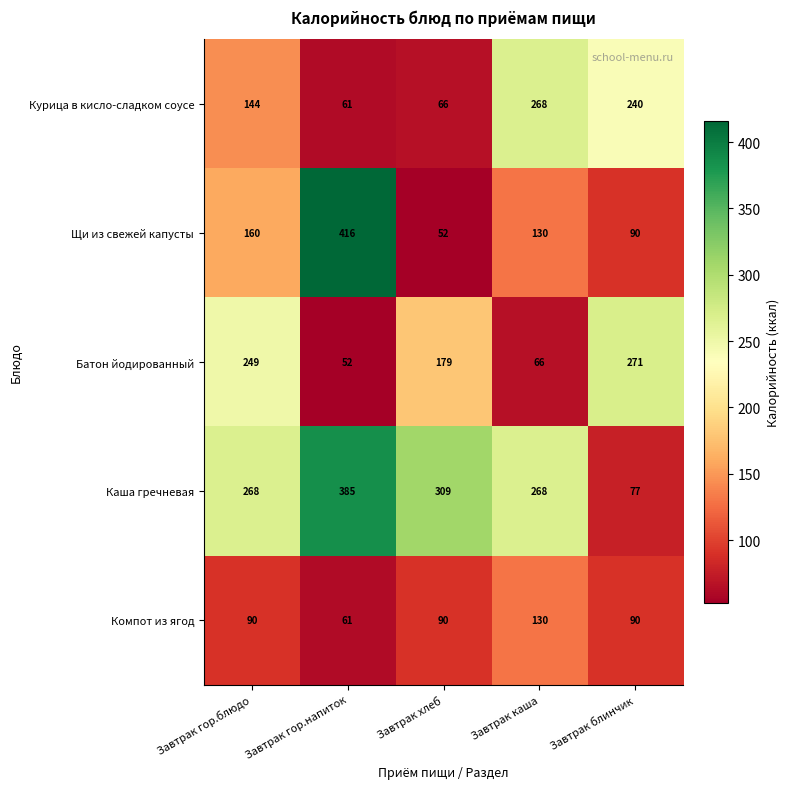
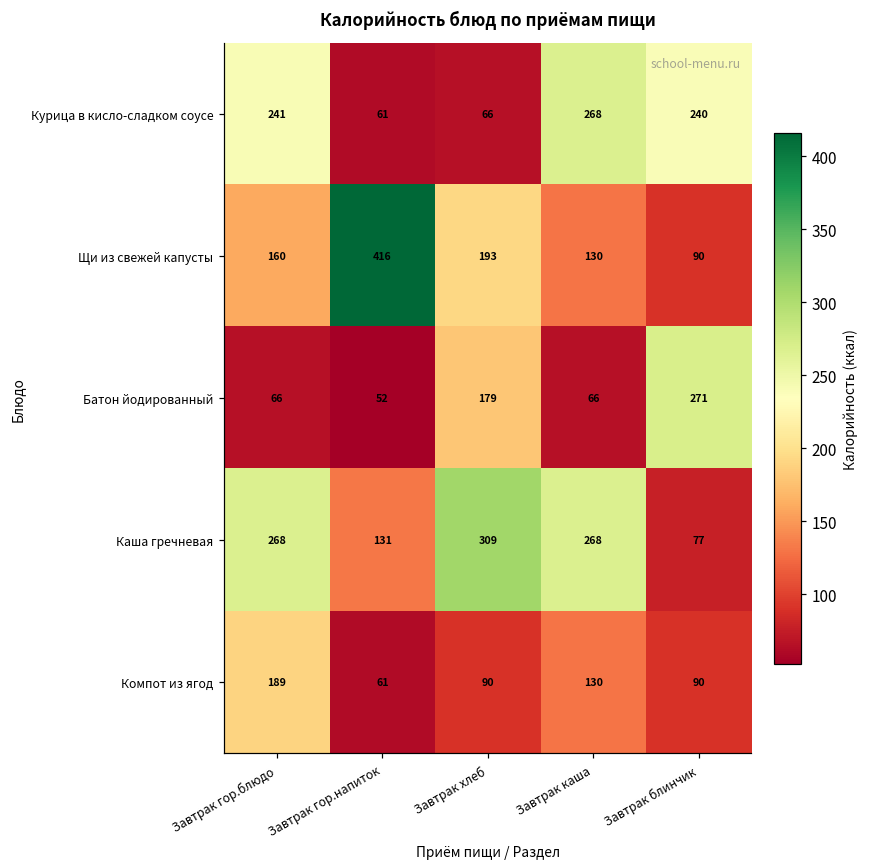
  {
    "Курица в кисло-сладком соусе": {
-     "Завтрак гор.блюдо": 144,
+     "Завтрак гор.блюдо": 241,
      "Завтрак гор.напиток": 61,
      "Завтрак хлеб": 66,
      "Завтрак каша": 268
    },
    "Щи из свежей капусты": {
      "Завтрак гор.блюдо": 160,
      "Завтрак гор.напиток": 416,
-     "Завтрак хлеб": 52,
+     "Завтрак хлеб": 193,
      "Завтрак каша": 130,
      "Завтрак блинчик": 90
    },
    "Батон йодированный": {
-     "Завтрак гор.блюдо": 249,
+     "Завтрак гор.блюдо": 66,
      "Завтрак гор.напиток": 52,
      "Завтрак хлеб": 179,
      "Завтрак каша": 66,
      "Завтрак блинчик": 271
    },
    "Каша гречневая": {
      "Завтрак гор.блюдо": 268,
-     "Завтрак гор.напиток": 385,
+     "Завтрак гор.напиток": 131,
      "Завтрак хлеб": 309,
      "Завтрак каша": 268,
      "Завтрак блинчик": 77
    },
    "Компот из ягод": {
-     "Завтрак гор.блюдо": 90,
+     "Завтрак гор.блюдо": 189,
      "Завтрак гор.напиток": 61,
      "Завтрак хлеб": 90,
      "Завтрак каша": 130,
      "Завтрак блинчик": 90
    }
  }
